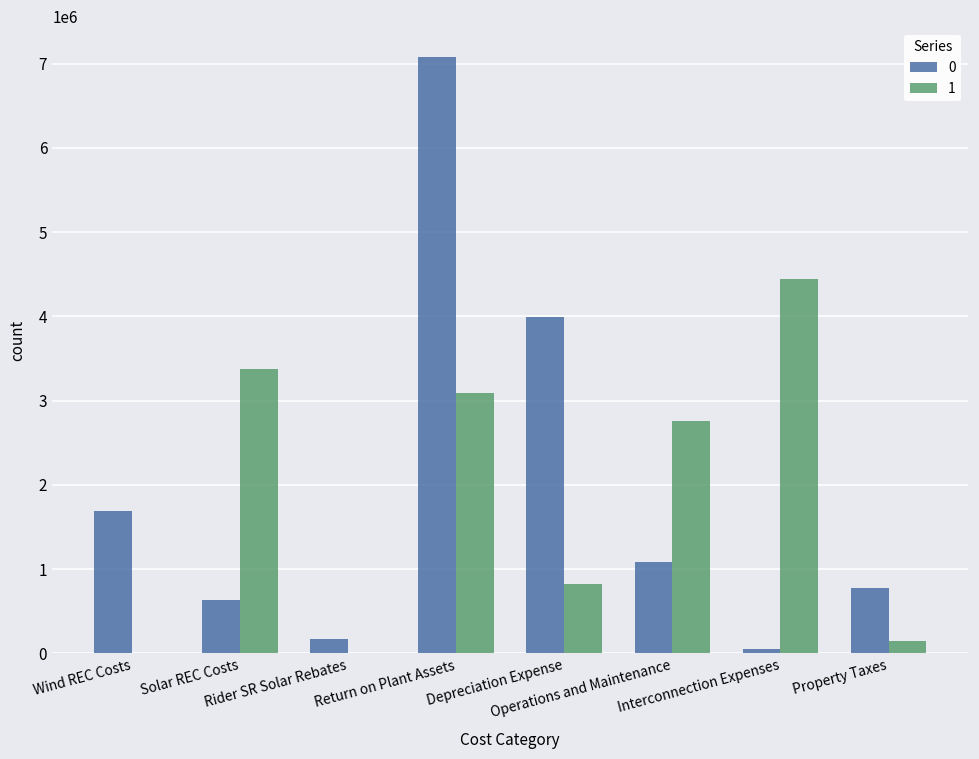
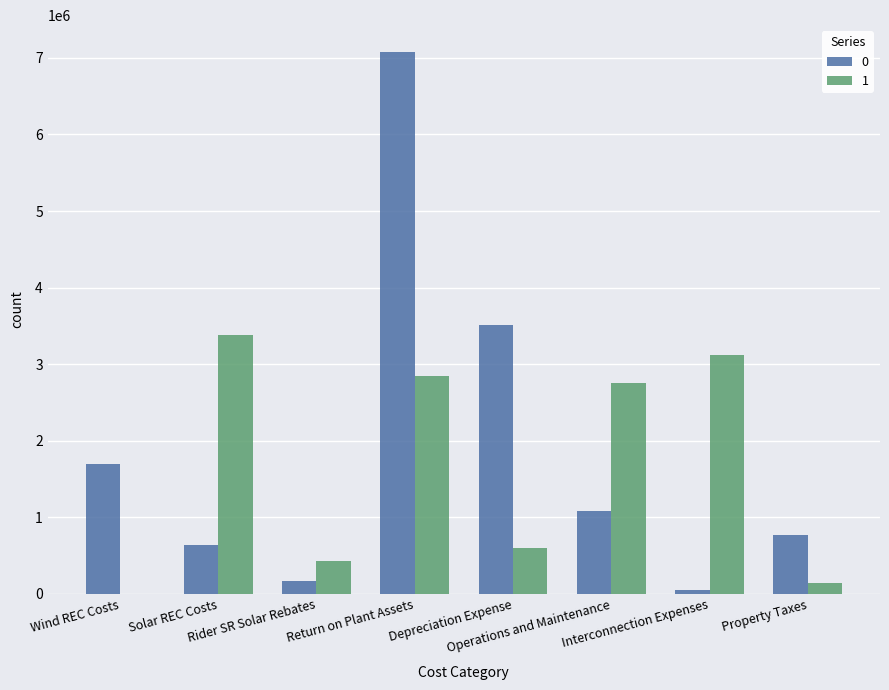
  {
    "0": {
      "Wind REC Costs": 1700000,
      "Solar REC Costs": 600000,
      "Rider SR Solar Rebates": 200000,
      "Return on Plant Assets": 7100000,
-     "Depreciation Expense": 4000000,
+     "Depreciation Expense": 3500000,
      "Operations and Maintenance": 1100000,
      "Interconnection Expenses": 100000,
      "Property Taxes": 800000
    },
    "1": {
      "Wind REC Costs": 0,
      "Solar REC Costs": 3400000,
-     "Rider SR Solar Rebates": 0,
-     "Return on Plant Assets": 3100000,
-     "Depreciation Expense": 800000,
+     "Rider SR Solar Rebates": 400000,
+     "Return on Plant Assets": 2800000,
+     "Depreciation Expense": 600000,
      "Operations and Maintenance": 2800000,
-     "Interconnection Expenses": 4400000,
+     "Interconnection Expenses": 3100000,
      "Property Taxes": 100000
    }
  }
